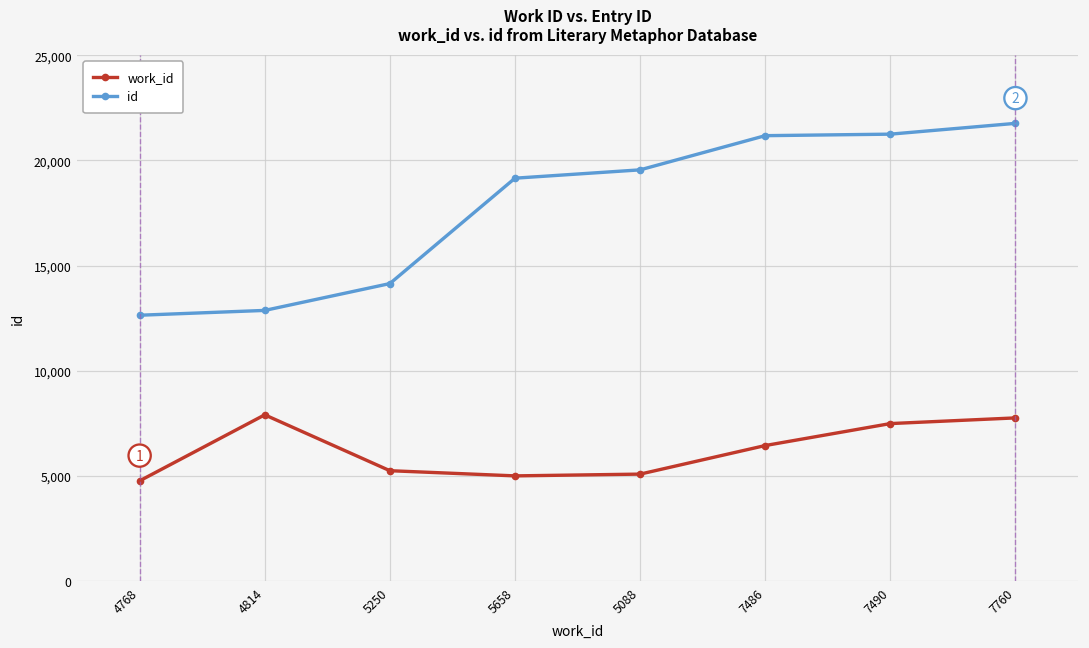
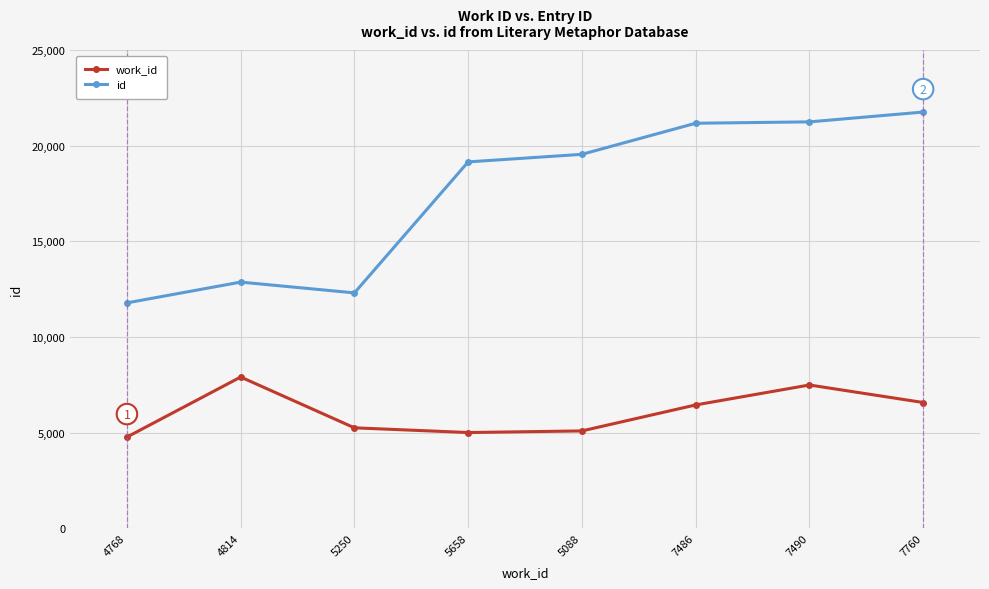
  {
    "work_id": {
      "4814": "7,900",
      "5250": "5,300",
      "5658": "5,000",
      "5088": "5,100",
      "7486": "6,400",
      "7490": "7,500",
-     "7760": "7,800"
+     "7760": "6,600"
    },
    "id": {
-     "4768": "12,600",
+     "4768": "11,800",
      "4814": "12,900",
-     "5250": "14,100",
+     "5250": "12,300",
      "5658": "19,200",
      "5088": "19,600",
      "7486": "21,200",
      "7490": "21,200"
    }
  }
